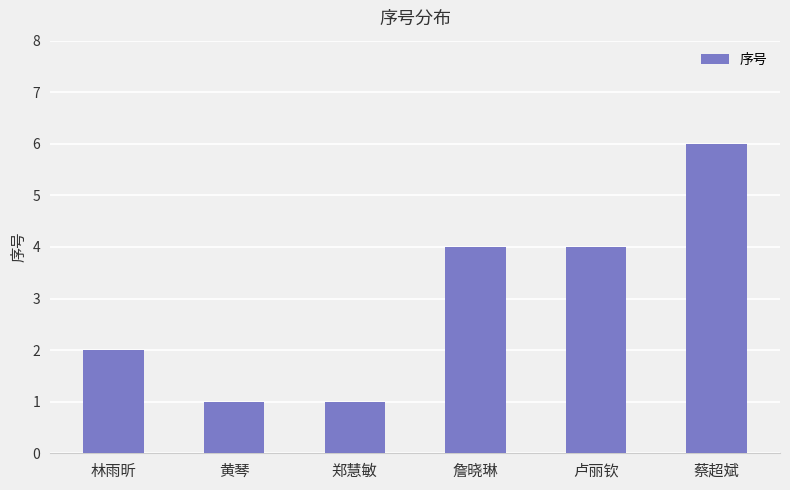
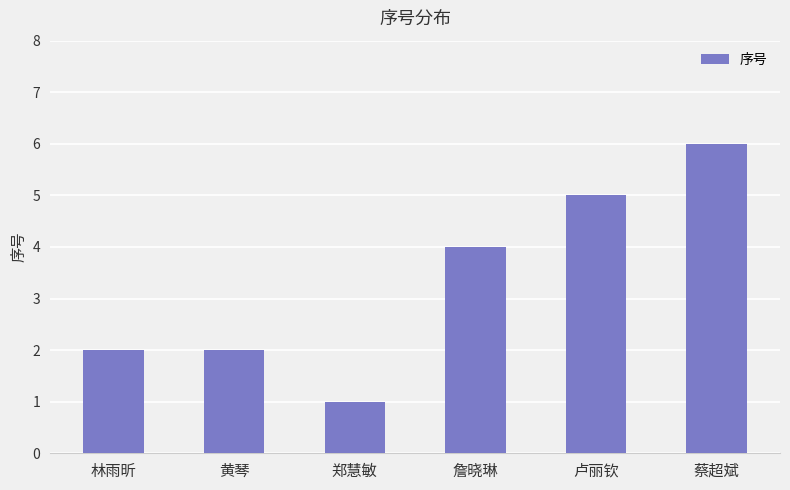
  {
    "林雨昕": 2,
-   "黄琴": 1,
+   "黄琴": 2,
    "郑慧敏": 1,
    "詹晓琳": 4,
-   "卢丽钦": 4,
+   "卢丽钦": 5,
    "蔡超斌": 6
  }
